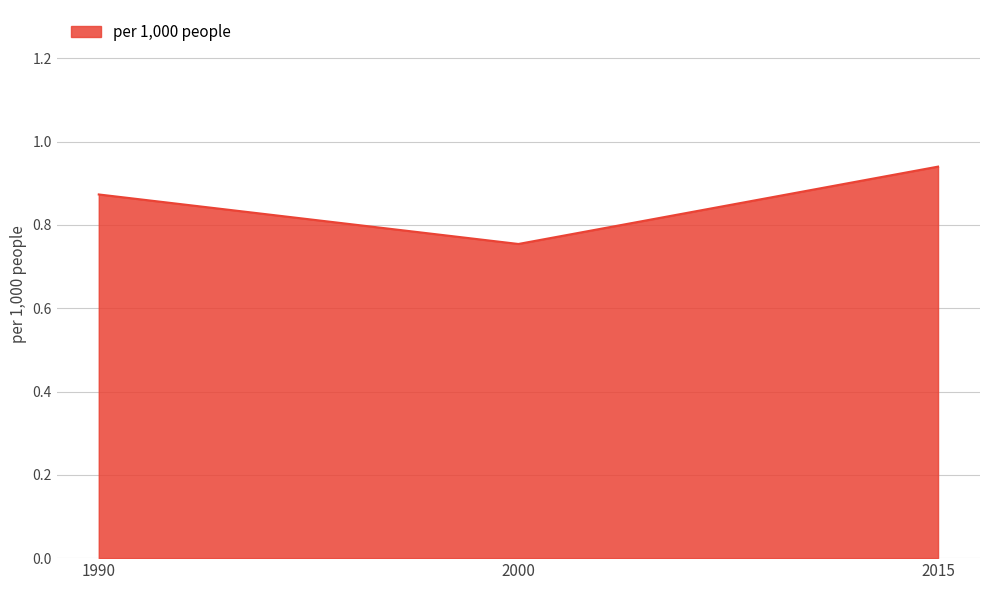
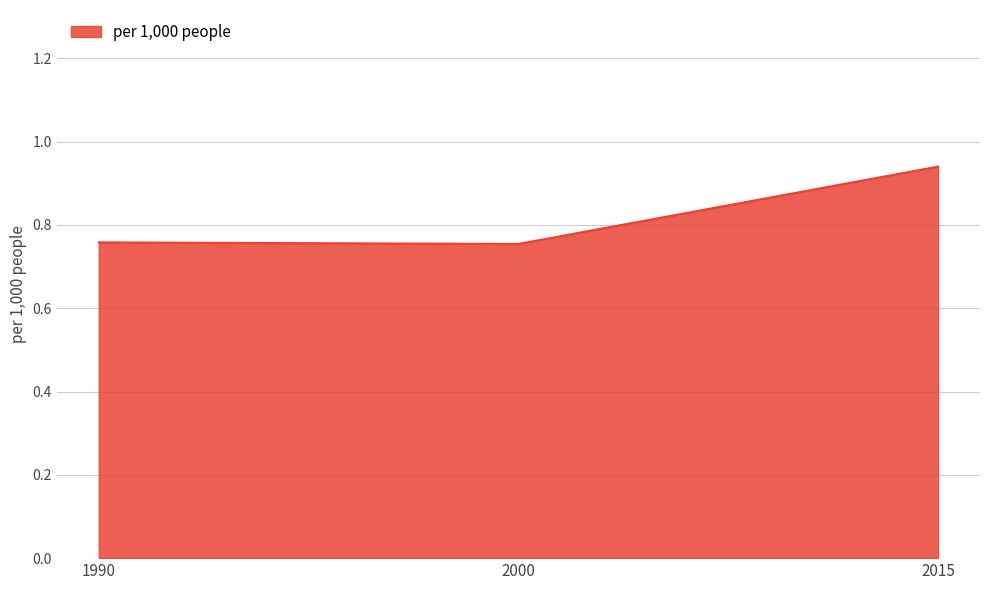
  {
-   "1990": 0.87,
+   "1990": 0.76,
    "2000": 0.75,
    "2015": 0.94
  }
